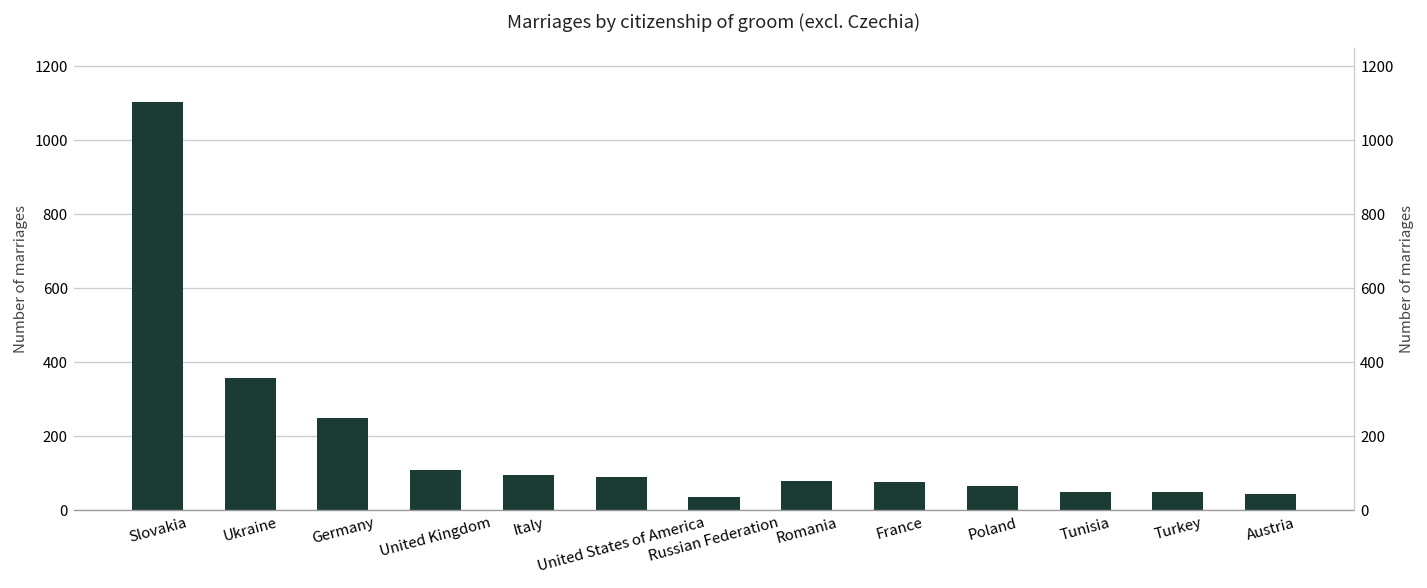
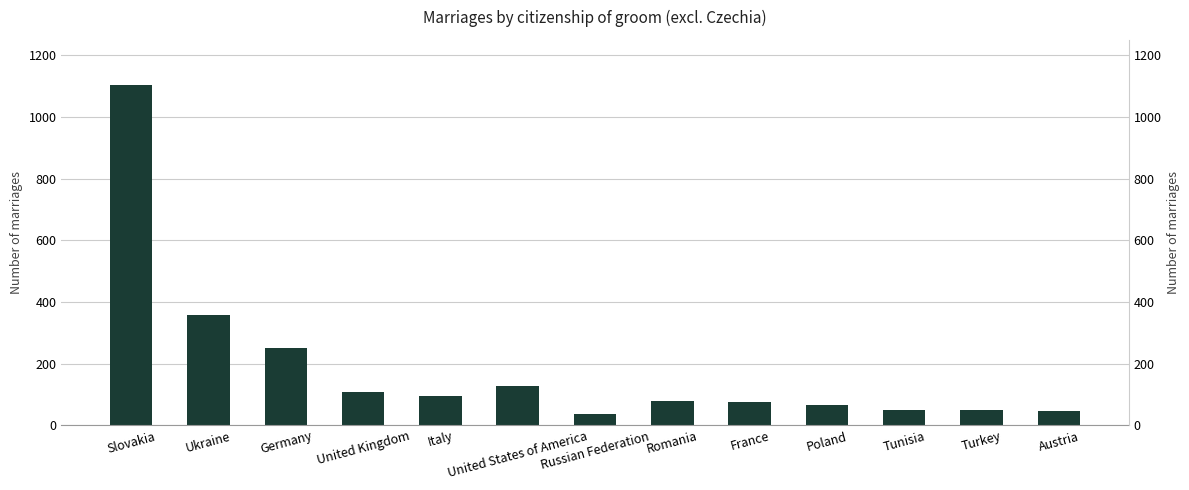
  {
    "Slovakia": 1100,
    "Ukraine": 360,
    "Germany": 250,
    "United Kingdom": 110,
    "Italy": 100,
-   "United States of America": 90,
+   "United States of America": 130,
    "Russian Federation": 40,
    "Romania": 80,
    "France": 80,
    "Poland": 70,
    "Tunisia": 50,
    "Turkey": 50,
    "Austria": 50
  }
